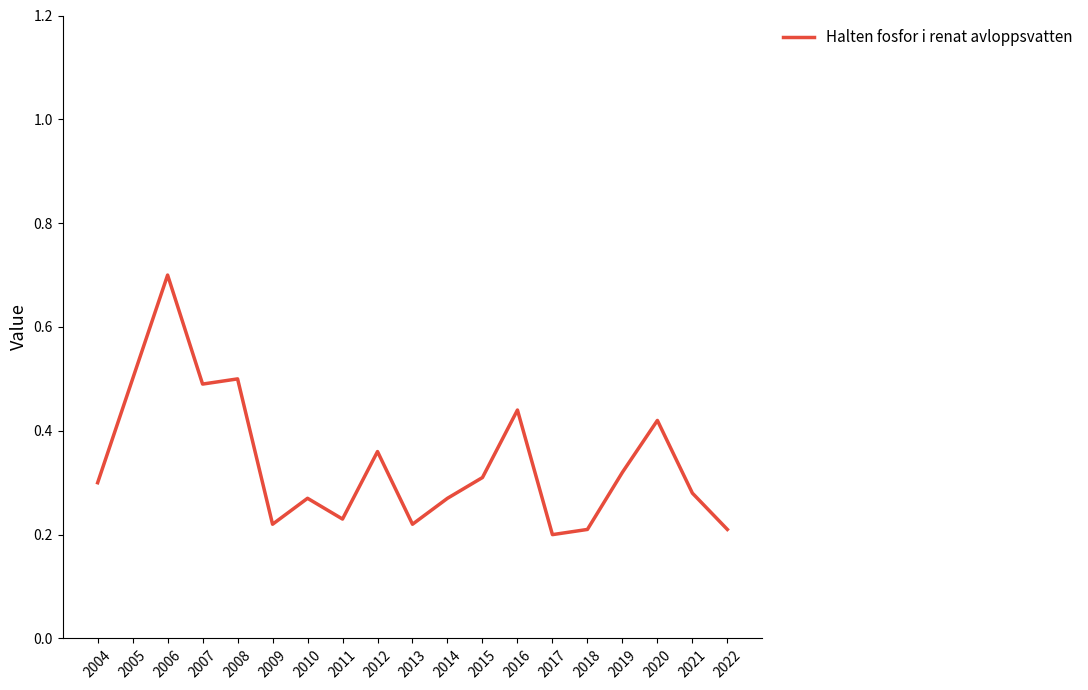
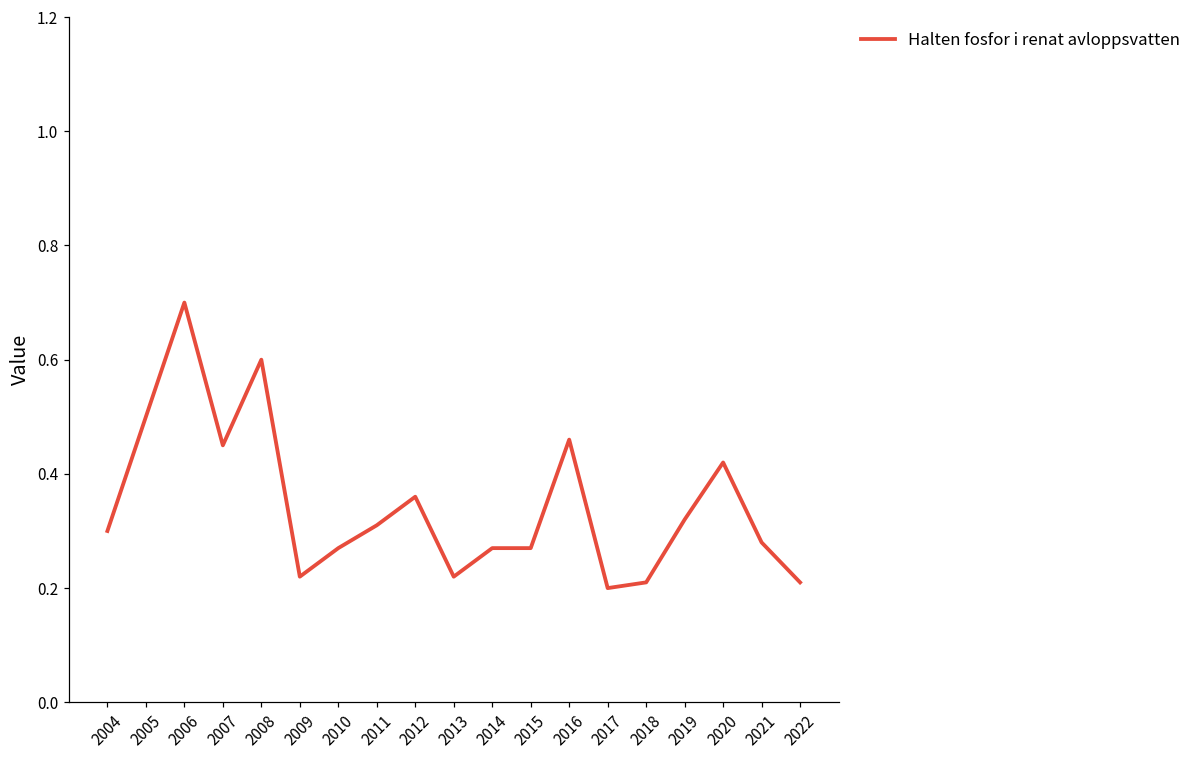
  {
    "2004": 0.30,
    "2005": 0.50,
    "2006": 0.70,
-   "2007": 0.49,
-   "2008": 0.5,
+   "2007": 0.45,
+   "2008": 0.6,
    "2009": 0.22,
    "2010": 0.27,
-   "2011": 0.23,
+   "2011": 0.31,
    "2012": 0.36,
    "2013": 0.22,
    "2014": 0.27,
-   "2015": 0.31,
-   "2016": 0.44,
+   "2015": 0.27,
+   "2016": 0.46,
    "2017": 0.20,
    "2018": 0.21,
    "2019": 0.32,
    "2020": 0.42,
    "2021": 0.28,
    "2022": 0.21
  }
